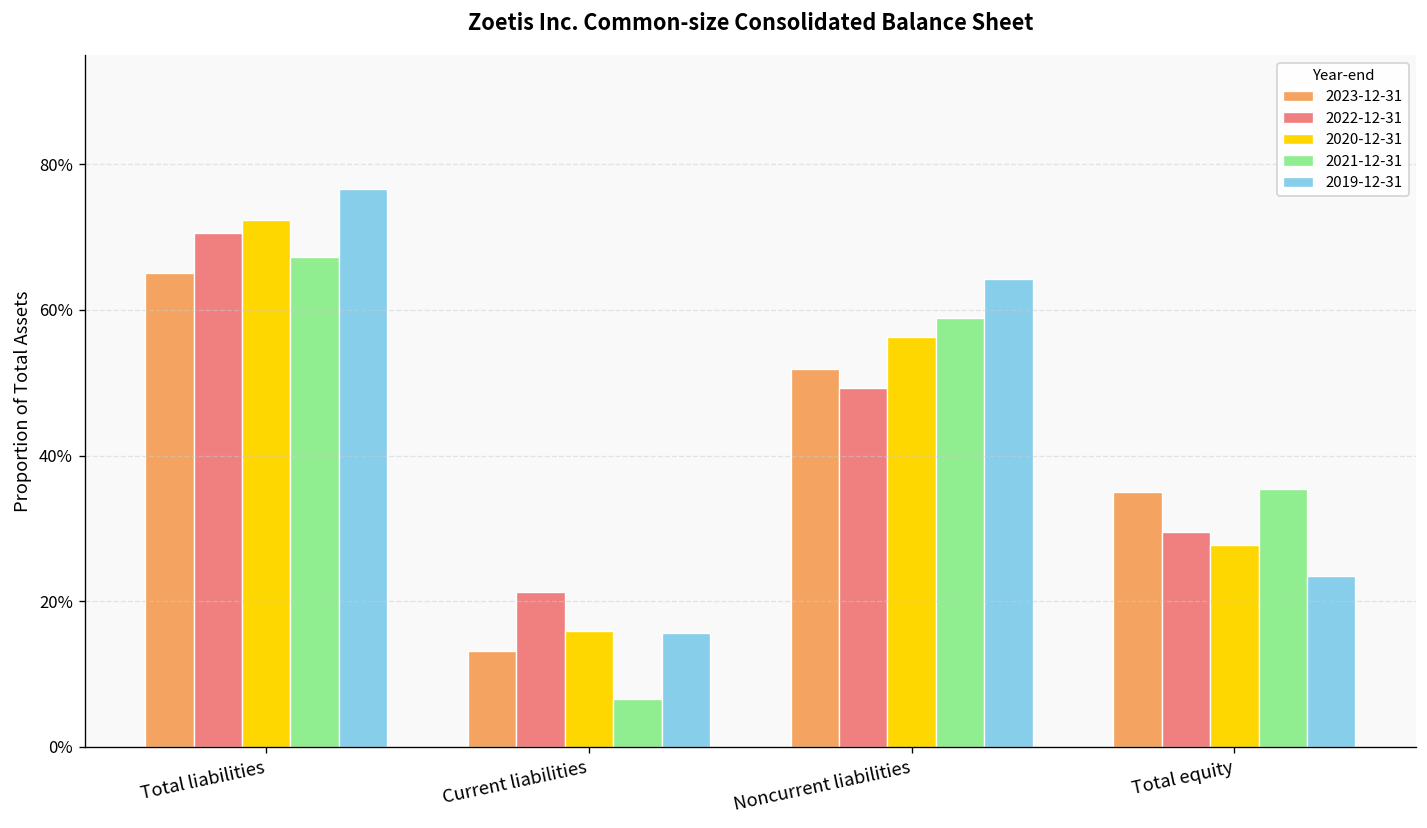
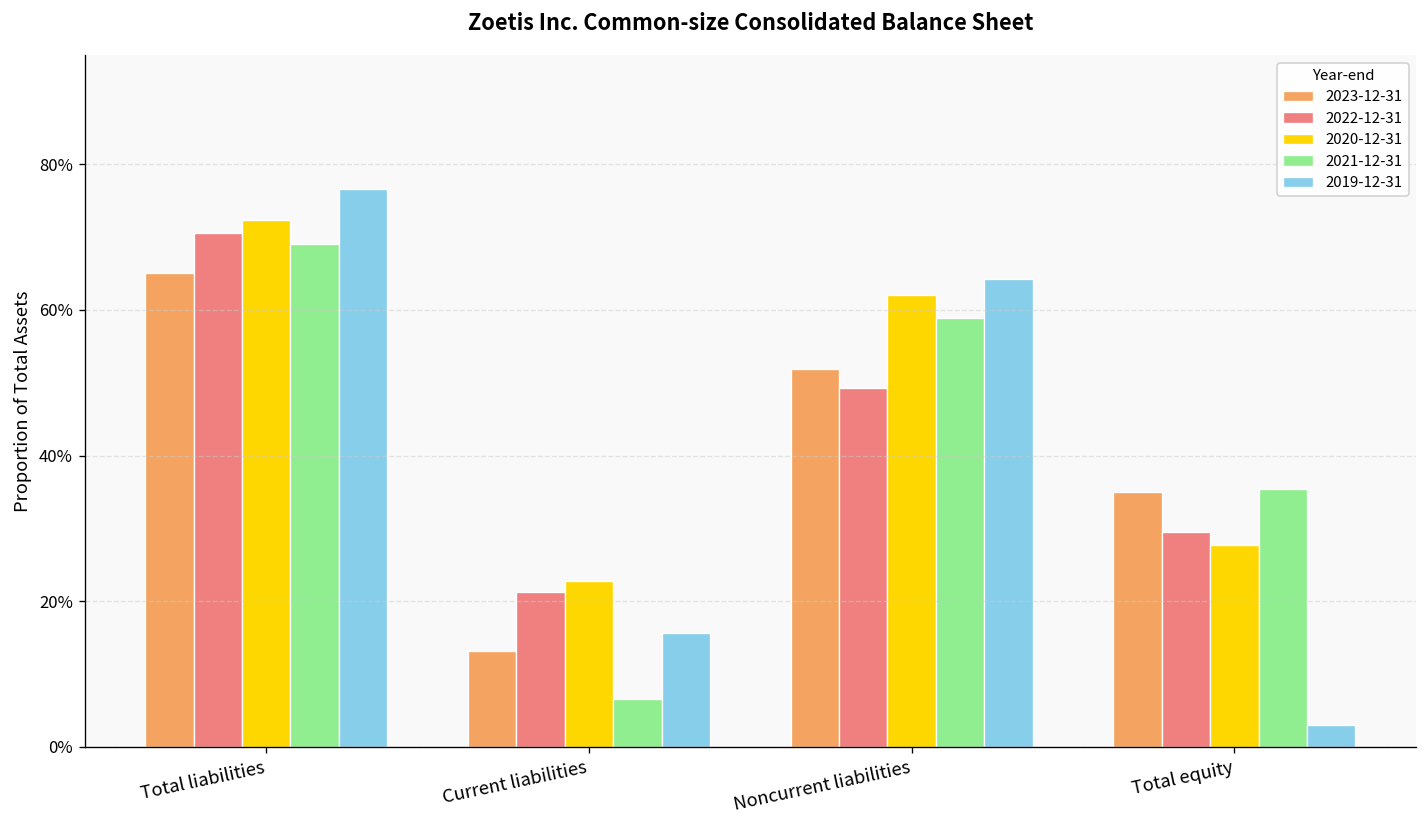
  {
    "2020-12-31": {
      "Total liabilities": "72%",
-     "Current liabilities": "16%",
-     "Noncurrent liabilities": "56%",
+     "Current liabilities": "23%",
+     "Noncurrent liabilities": "62%",
      "Total equity": "28%"
    },
    "2021-12-31": {
-     "Total liabilities": "67%",
+     "Total liabilities": "69%",
      "Current liabilities": "7%",
      "Noncurrent liabilities": "59%",
      "Total equity": "35%"
    },
    "2019-12-31": {
      "Total liabilities": "77%",
      "Current liabilities": "16%",
      "Noncurrent liabilities": "64%",
-     "Total equity": "23%"
+     "Total equity": "3%"
    }
  }
